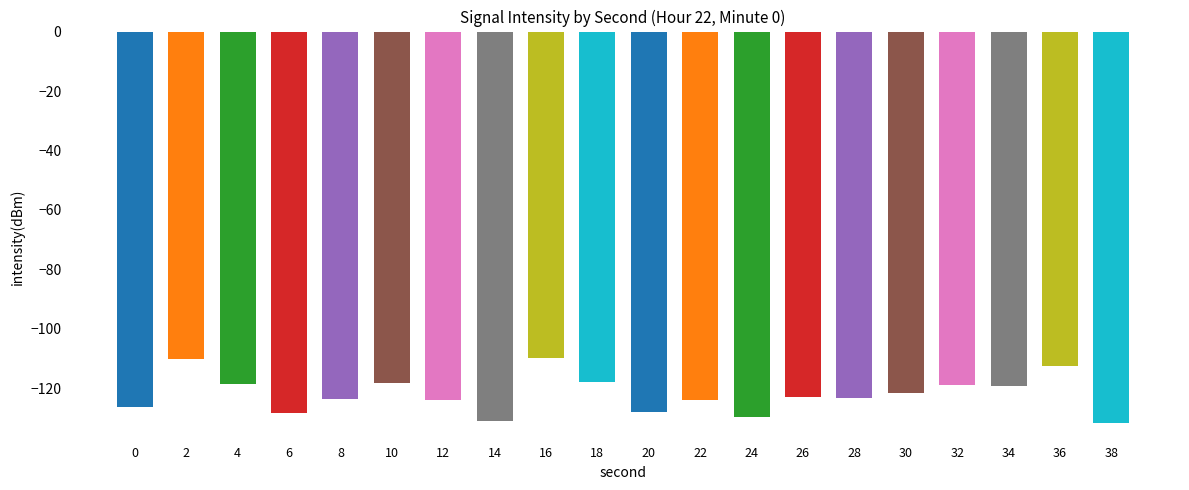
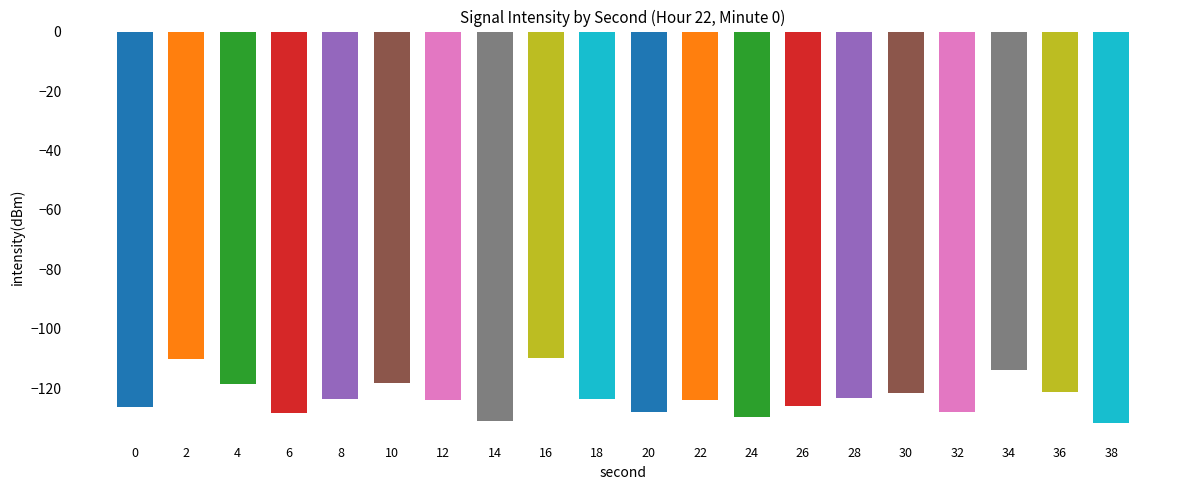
  {
    "0": -126,
    "2": -110,
    "4": -119,
    "6": -128,
    "8": -124,
    "10": -118,
    "12": -124,
    "14": -131,
    "16": -110,
-   "18": -118,
+   "18": -124,
    "20": -128,
    "22": -124,
    "24": -130,
-   "26": -123,
+   "26": -126,
    "28": -123,
    "30": -122,
-   "32": -119,
-   "34": -119,
-   "36": -113,
+   "32": -128,
+   "34": -114,
+   "36": -121,
    "38": -132
  }
